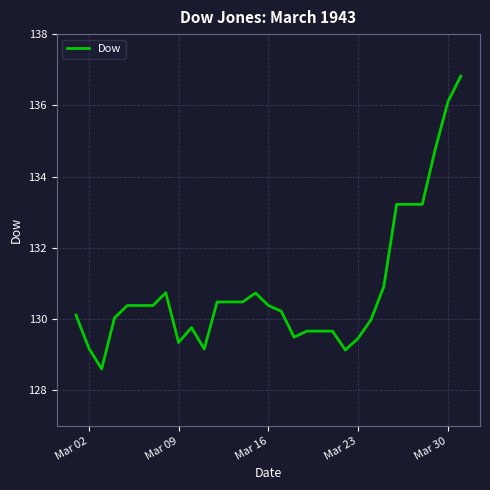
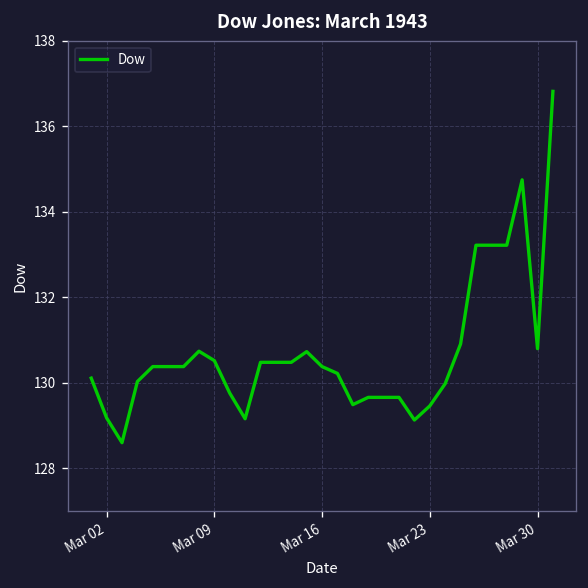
  {
    "Mar 02": 129.2,
-   "Mar 09": 129.3,
+   "Mar 09": 130.5,
    "Mar 16": 130.4,
    "Mar 23": 129.5,
-   "Mar 30": 136.1
+   "Mar 30": 130.8
  }
